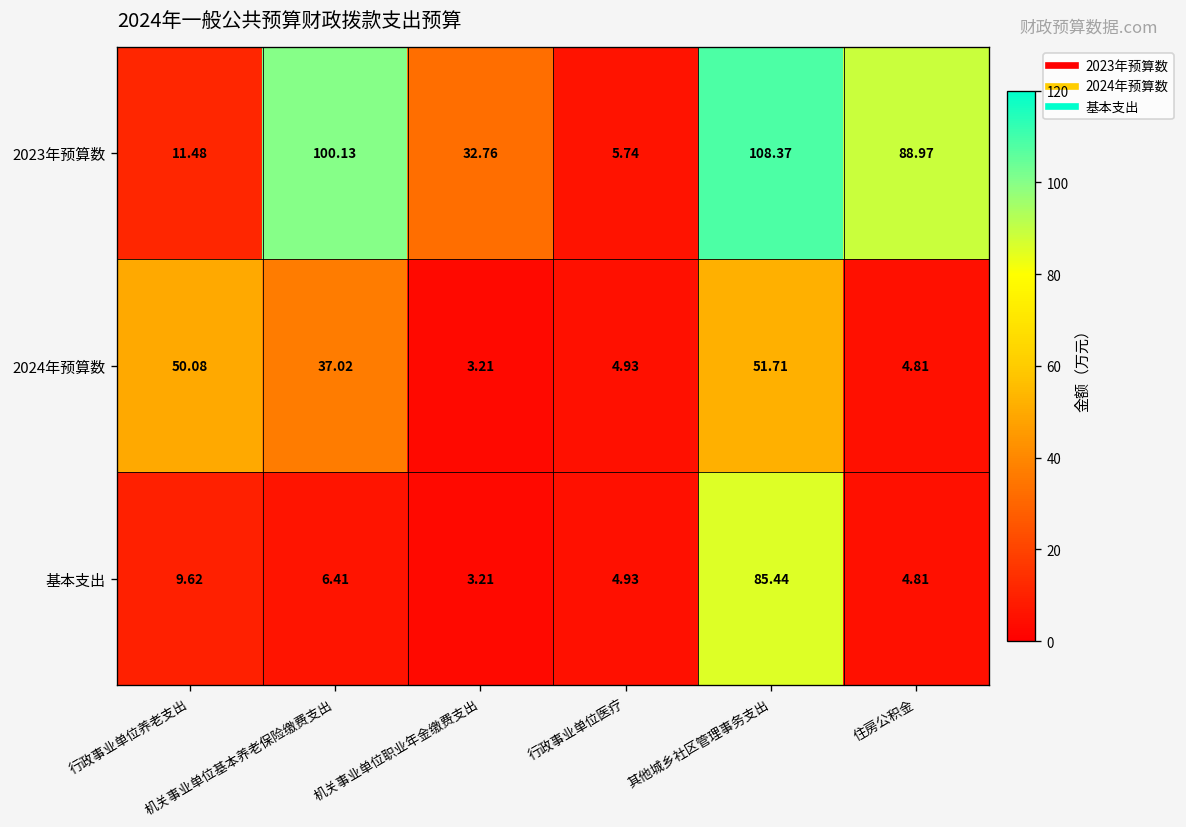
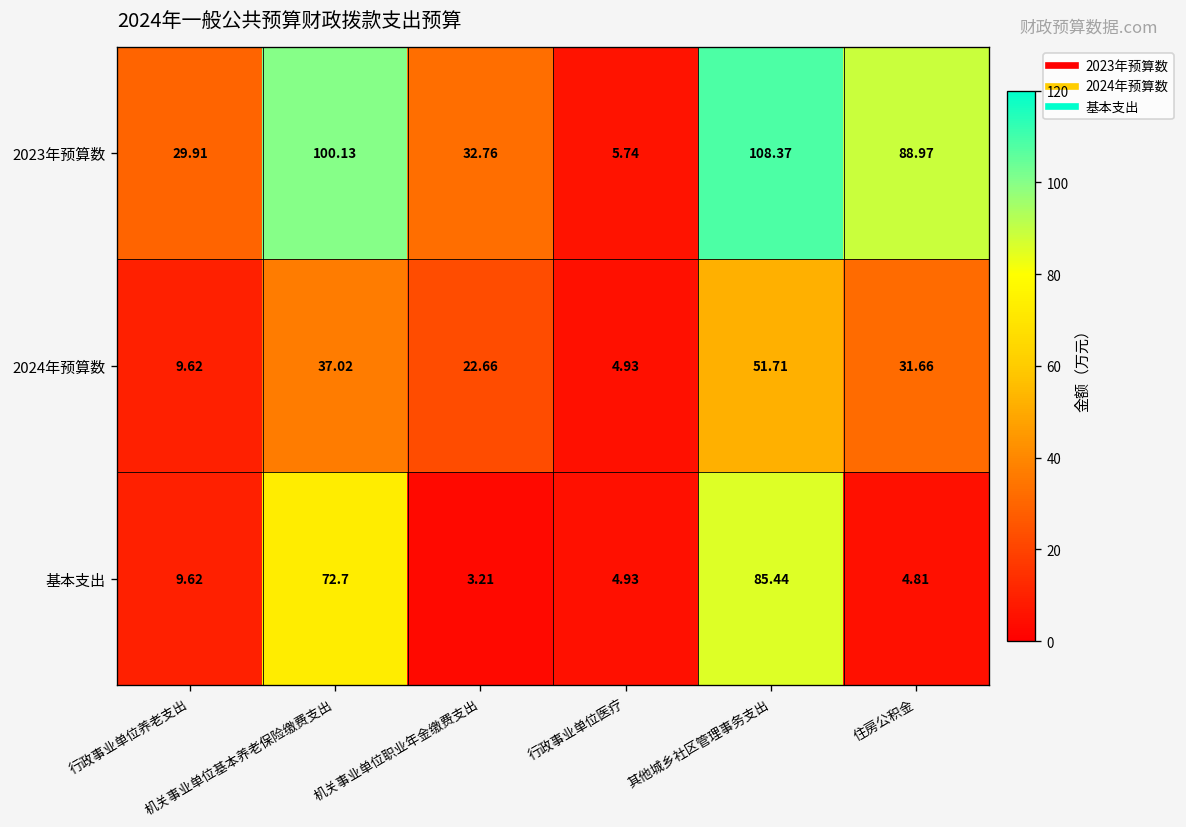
  {
    "2023年预算数": {
-     "行政事业单位养老支出": 11.48,
+     "行政事业单位养老支出": 29.91,
      "机关事业单位基本养老保险缴费支出": 100.13,
      "机关事业单位职业年金缴费支出": 32.76,
      "行政事业单位医疗": 5.74,
      "其他城乡社区管理事务支出": 108.37,
      "住房公积金": 88.97
    },
    "2024年预算数": {
-     "行政事业单位养老支出": 50.08,
+     "行政事业单位养老支出": 9.62,
      "机关事业单位基本养老保险缴费支出": 37.02,
-     "机关事业单位职业年金缴费支出": 3.21,
+     "机关事业单位职业年金缴费支出": 22.66,
      "行政事业单位医疗": 4.93,
      "其他城乡社区管理事务支出": 51.71,
-     "住房公积金": 4.81
+     "住房公积金": 31.66
    },
    "基本支出": {
      "行政事业单位养老支出": 9.62,
-     "机关事业单位基本养老保险缴费支出": 6.41,
+     "机关事业单位基本养老保险缴费支出": 72.7,
      "机关事业单位职业年金缴费支出": 3.21,
      "行政事业单位医疗": 4.93,
      "其他城乡社区管理事务支出": 85.44,
      "住房公积金": 4.81
    }
  }
